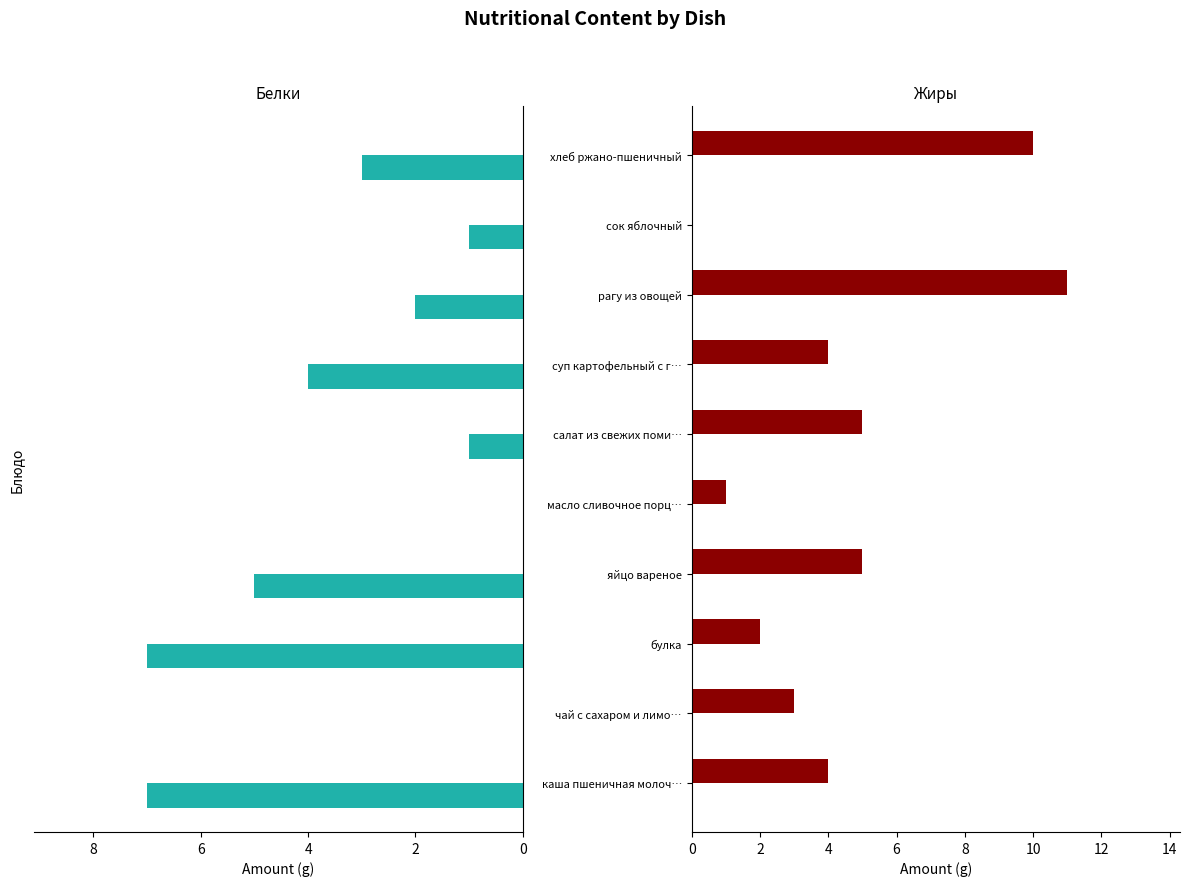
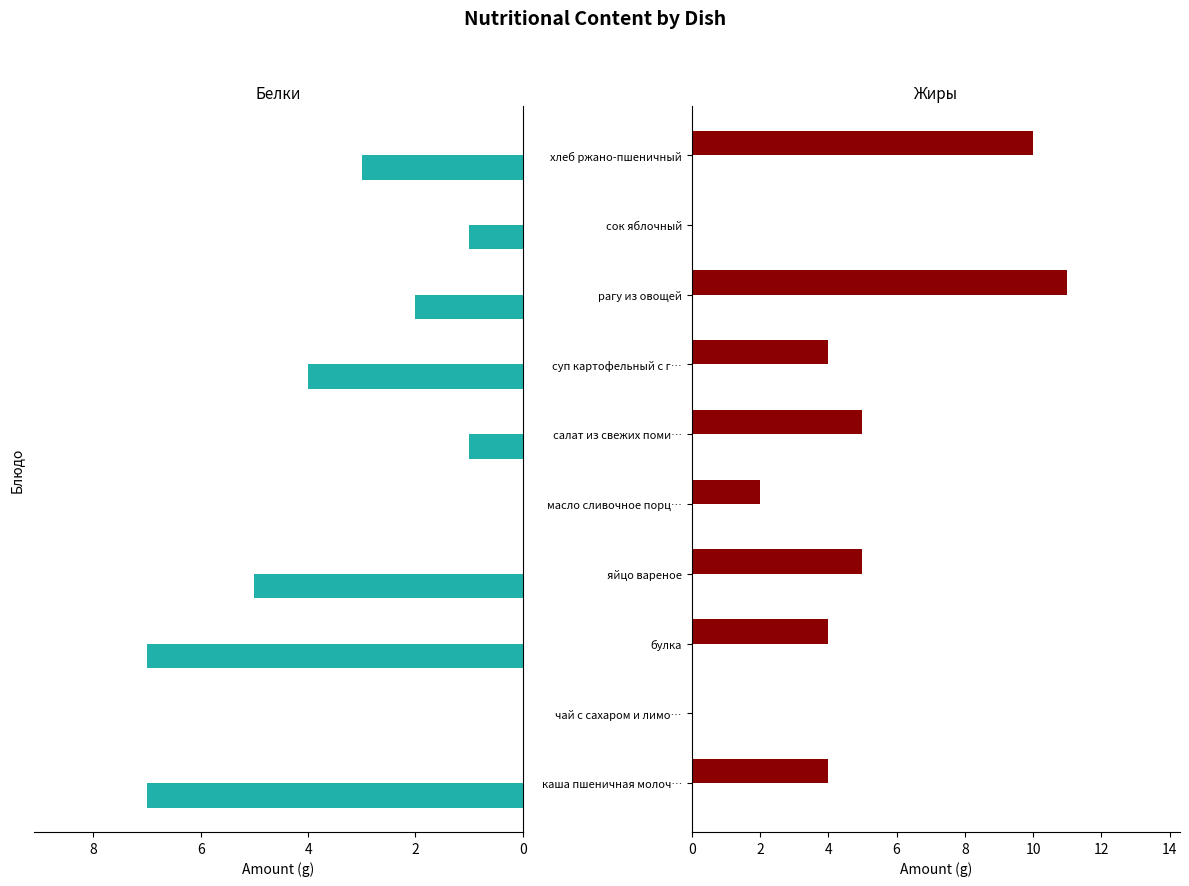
  {
    "Жиры": {
      "хлеб ржано-пшеничный": 10,
      "сок яблочный": 0,
      "рагу из овощей": 11,
      "суп картофельный с г…": 4,
      "салат из свежих поми…": 5,
-     "масло сливочное порц…": 1,
+     "масло сливочное порц…": 2,
      "яйцо вареное": 5,
-     "булка": 2,
-     "чай с сахаром и лимо…": 3,
+     "булка": 4,
+     "чай с сахаром и лимо…": 0,
      "каша пшеничная молоч…": 4
    }
  }
